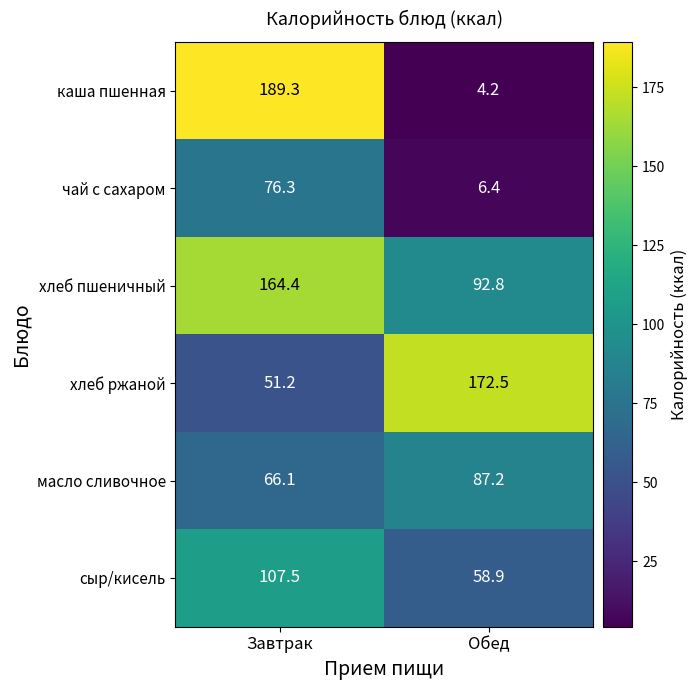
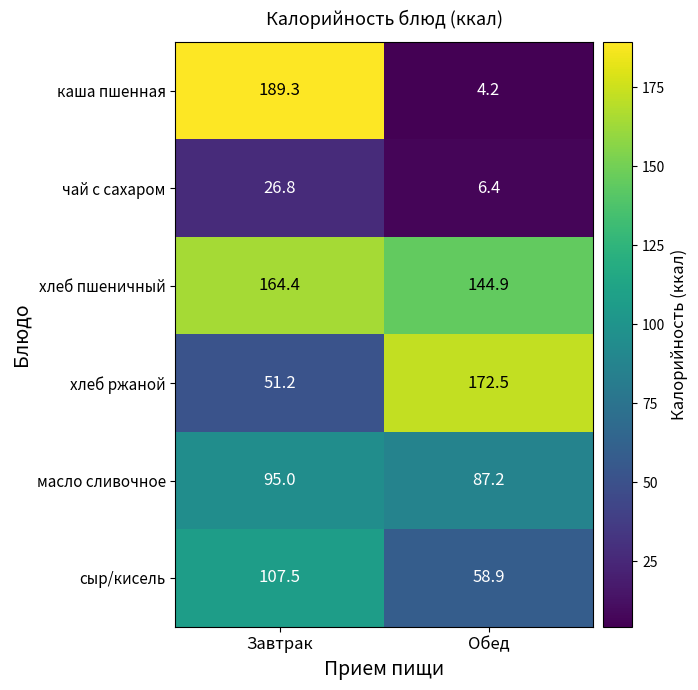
  {
    "каша пшенная": {
      "Завтрак": 189.3,
      "Обед": 4.2
    },
    "чай с сахаром": {
-     "Завтрак": 76.3,
+     "Завтрак": 26.8,
      "Обед": 6.4
    },
    "хлеб пшеничный": {
      "Завтрак": 164.4,
-     "Обед": 92.8
+     "Обед": 144.9
    },
    "хлеб ржаной": {
      "Завтрак": 51.2,
      "Обед": 172.5
    },
    "масло сливочное": {
-     "Завтрак": 66.1,
+     "Завтрак": 95.0,
      "Обед": 87.2
    },
    "сыр/кисель": {
      "Завтрак": 107.5,
      "Обед": 58.9
    }
  }
